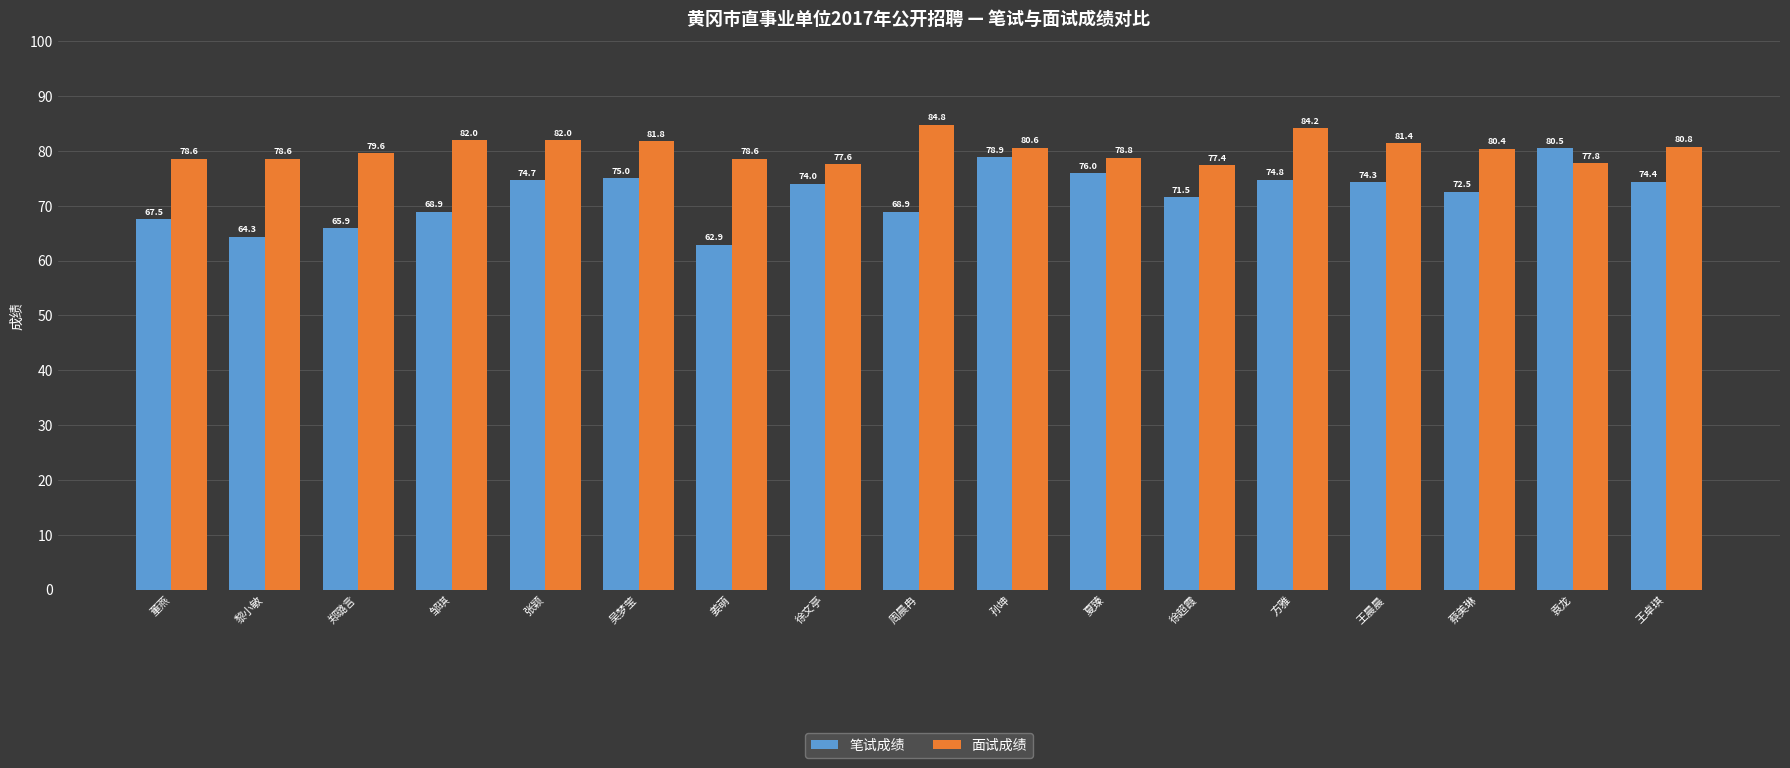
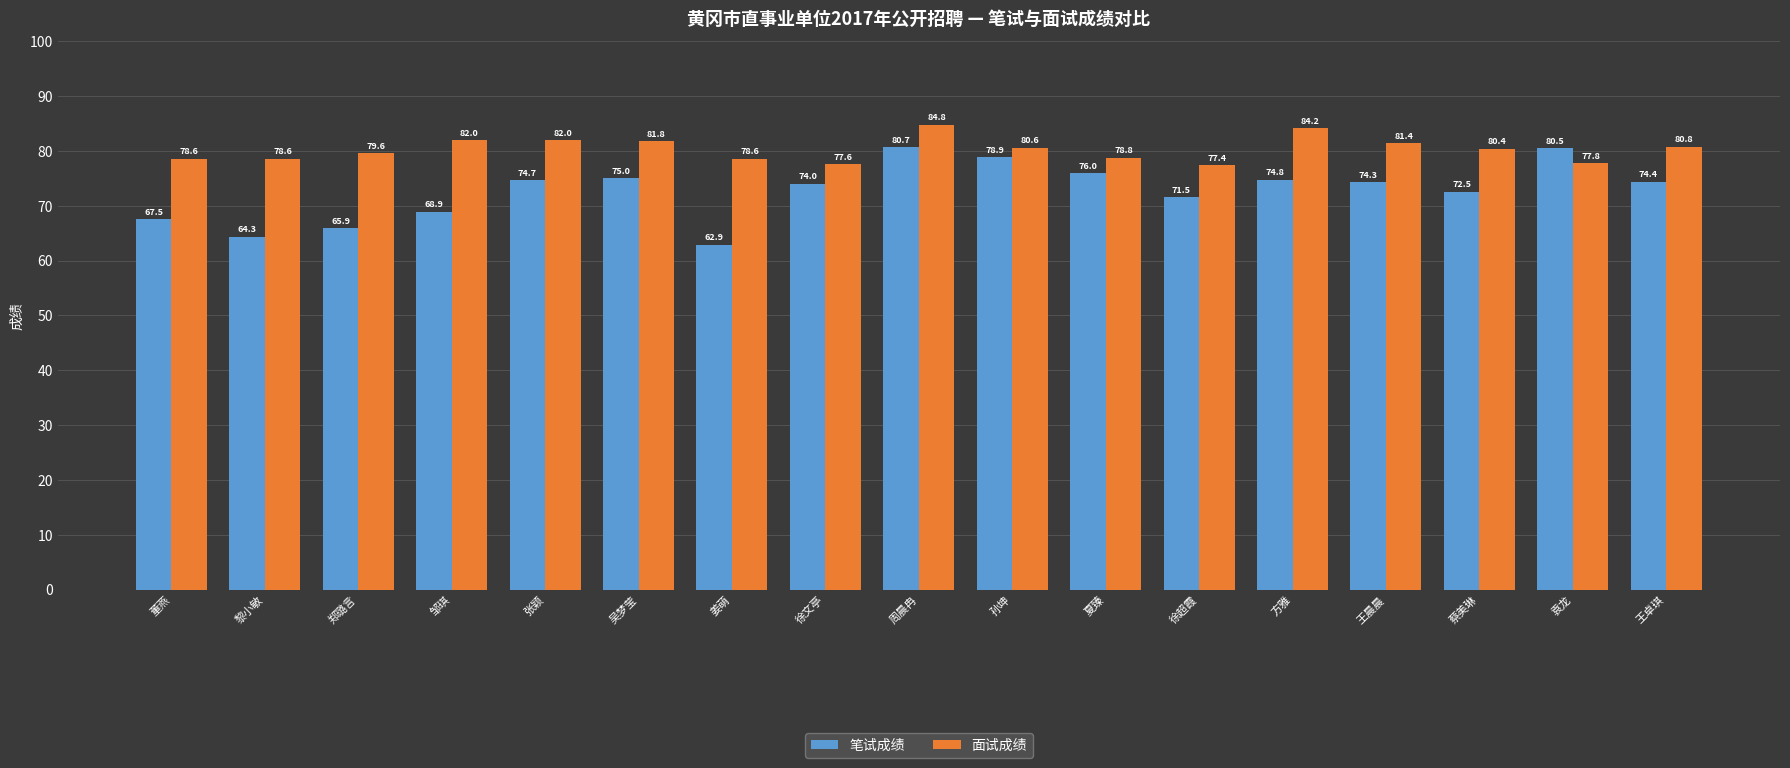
  {
    "笔试成绩": {
      "董燕": 67.5,
      "黎小敏": 64.3,
      "郑璐言": 65.9,
      "邹琪": 68.9,
      "张颖": 74.7,
      "吴梦莹": 75.0,
      "姜萌": 62.9,
      "徐文亭": 74.0,
-     "周晨冉": 68.9,
+     "周晨冉": 80.7,
      "孙坤": 78.9,
      "夏臻": 76.0,
      "徐超霞": 71.5,
      "方雅": 74.8,
      "王晨晨": 74.3,
      "蔡美琳": 72.5,
      "袁龙": 80.5,
      "王卓琪": 74.4
    },
    "面试成绩": {
      "董燕": 78.6,
      "黎小敏": 78.6,
      "郑璐言": 79.6,
      "邹琪": 82.0,
      "张颖": 82.0,
      "吴梦莹": 81.8,
      "姜萌": 78.6,
      "徐文亭": 77.6,
      "周晨冉": 84.8,
      "孙坤": 80.6,
      "夏臻": 78.8,
      "徐超霞": 77.4,
      "方雅": 84.2,
      "王晨晨": 81.4,
      "蔡美琳": 80.4,
      "袁龙": 77.8,
      "王卓琪": 80.8
    }
  }
